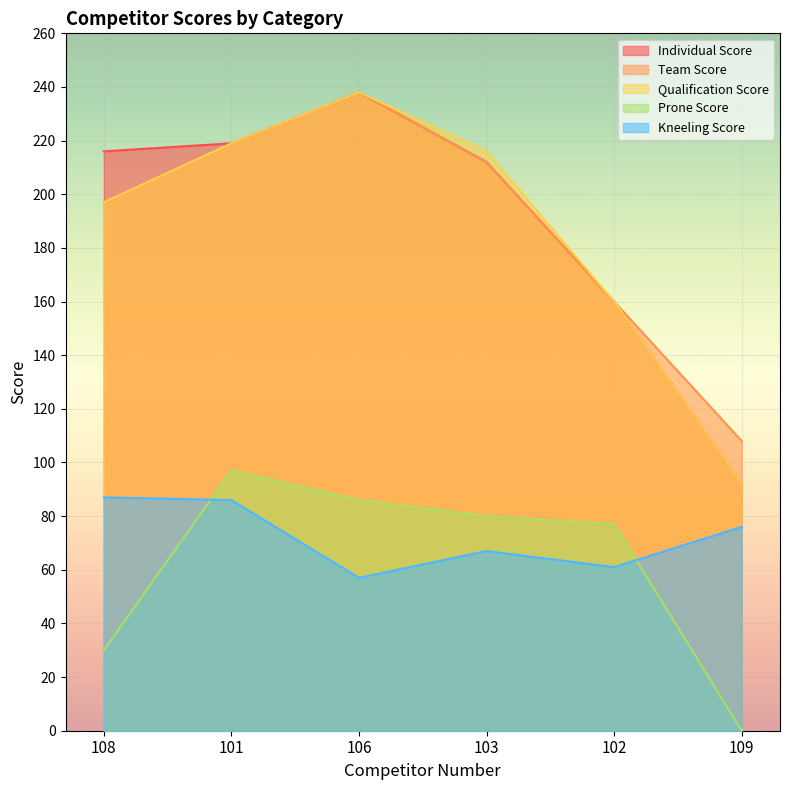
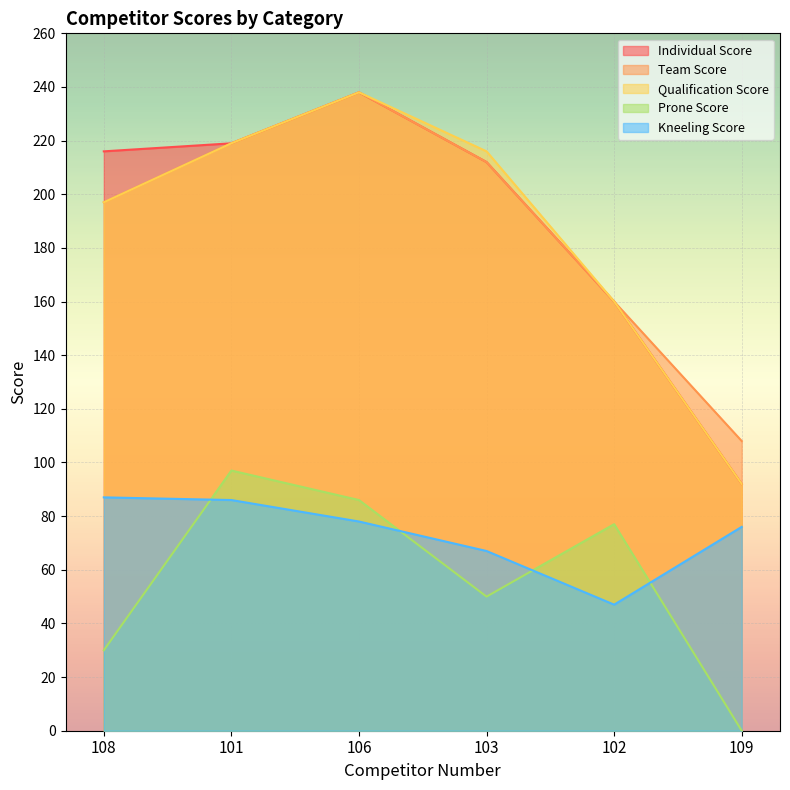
  {
    "Prone Score": {
      "108": 30,
      "101": 97,
      "106": 86,
-     "103": 80,
+     "103": 50,
      "102": 77,
      "109": 0
    },
    "Kneeling Score": {
      "108": 87,
      "101": 86,
-     "106": 57,
+     "106": 78,
      "103": 67,
-     "102": 61,
+     "102": 47,
      "109": 76
    }
  }
